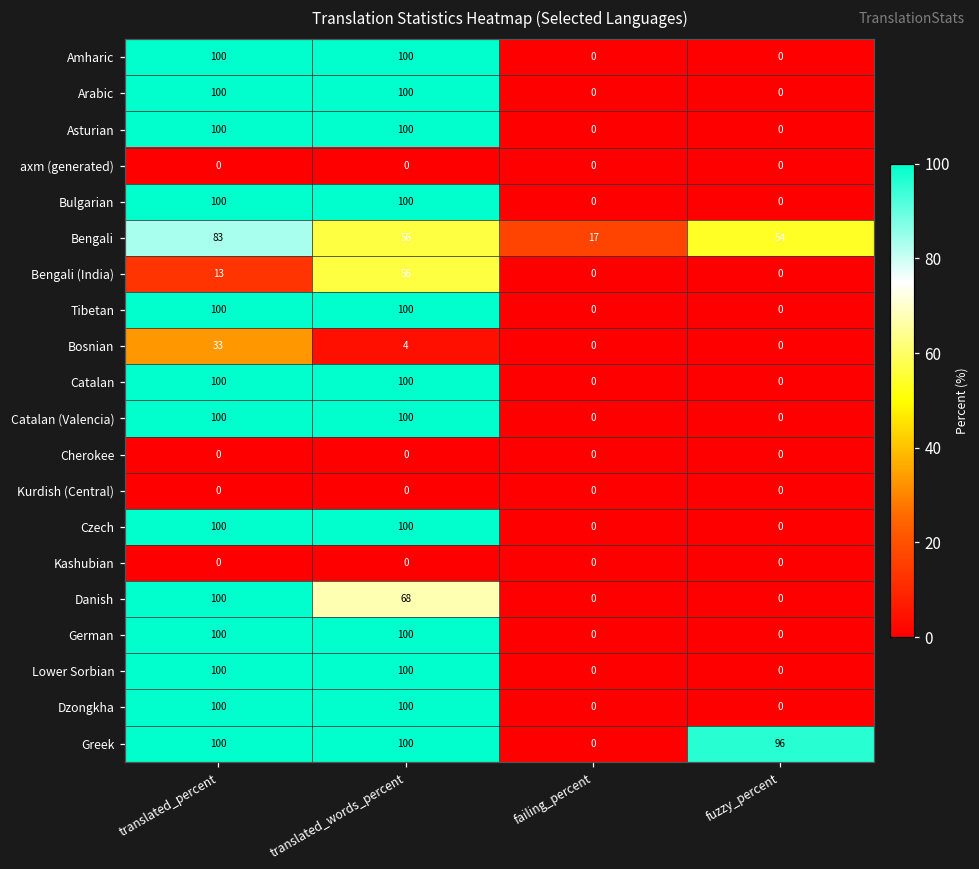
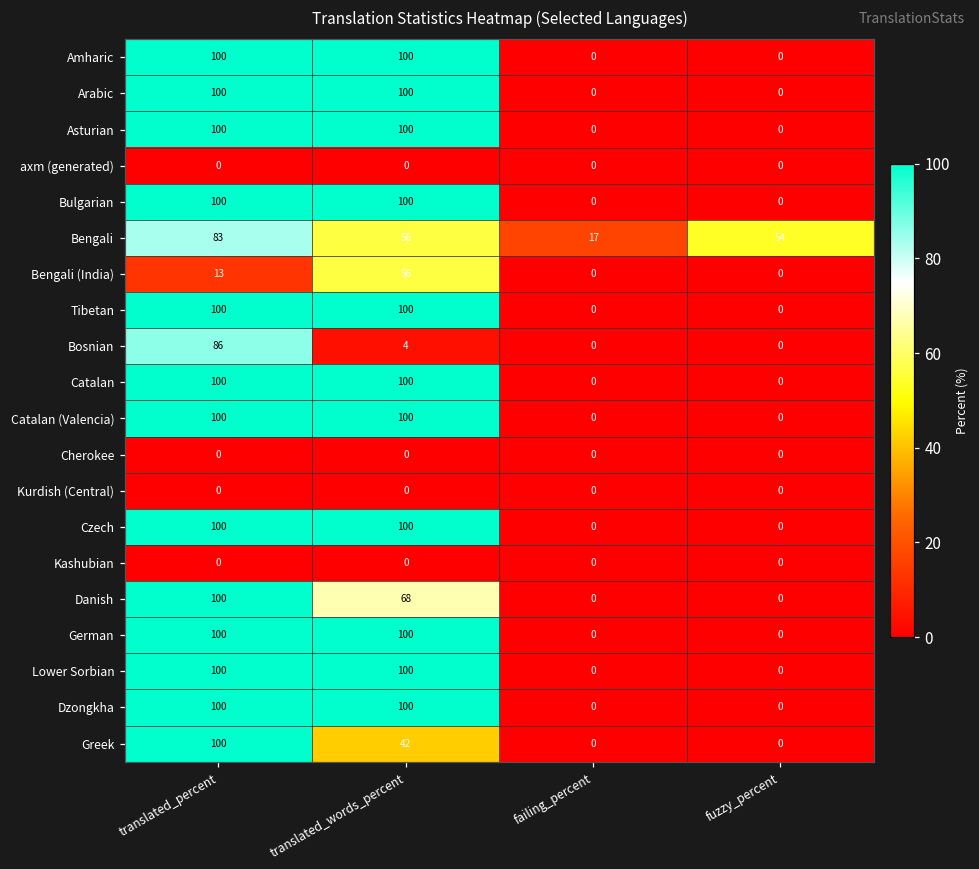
  {
    "Amharic": {
      "translated_percent": 100,
      "translated_words_percent": 100,
      "failing_percent": 0,
      "fuzzy_percent": 0
    },
    "Arabic": {
      "translated_percent": 100,
      "translated_words_percent": 100,
      "failing_percent": 0,
      "fuzzy_percent": 0
    },
    "Asturian": {
      "translated_percent": 100,
      "translated_words_percent": 100,
      "failing_percent": 0,
      "fuzzy_percent": 0
    },
    "axm (generated)": {
      "translated_percent": 0,
      "translated_words_percent": 0,
      "failing_percent": 0,
      "fuzzy_percent": 0
    },
    "Bulgarian": {
      "translated_percent": 100,
      "translated_words_percent": 100,
      "failing_percent": 0,
      "fuzzy_percent": 0
    },
    "Bengali": {
      "translated_percent": 83,
      "translated_words_percent": 56,
      "failing_percent": 17,
      "fuzzy_percent": 54
    },
    "Bengali (India)": {
      "translated_percent": 13,
      "translated_words_percent": 56,
      "failing_percent": 0,
      "fuzzy_percent": 0
    },
    "Tibetan": {
      "translated_percent": 100,
      "translated_words_percent": 100,
      "failing_percent": 0,
      "fuzzy_percent": 0
    },
    "Bosnian": {
-     "translated_percent": 33,
+     "translated_percent": 86,
      "translated_words_percent": 4,
      "failing_percent": 0,
      "fuzzy_percent": 0
    },
    "Catalan": {
      "translated_percent": 100,
      "translated_words_percent": 100,
      "failing_percent": 0,
      "fuzzy_percent": 0
    },
    "Catalan (Valencia)": {
      "translated_percent": 100,
      "translated_words_percent": 100,
      "failing_percent": 0,
      "fuzzy_percent": 0
    },
    "Cherokee": {
      "translated_percent": 0,
      "translated_words_percent": 0,
      "failing_percent": 0,
      "fuzzy_percent": 0
    },
    "Kurdish (Central)": {
      "translated_percent": 0,
      "translated_words_percent": 0,
      "failing_percent": 0,
      "fuzzy_percent": 0
    },
    "Czech": {
      "translated_percent": 100,
      "translated_words_percent": 100,
      "failing_percent": 0,
      "fuzzy_percent": 0
    },
    "Kashubian": {
      "translated_percent": 0,
      "translated_words_percent": 0,
      "failing_percent": 0,
      "fuzzy_percent": 0
    },
    "Danish": {
      "translated_percent": 100,
      "translated_words_percent": 68,
      "failing_percent": 0,
      "fuzzy_percent": 0
    },
    "German": {
      "translated_percent": 100,
      "translated_words_percent": 100,
      "failing_percent": 0,
      "fuzzy_percent": 0
    },
    "Lower Sorbian": {
      "translated_percent": 100,
      "translated_words_percent": 100,
      "failing_percent": 0,
      "fuzzy_percent": 0
    },
    "Dzongkha": {
      "translated_percent": 100,
      "translated_words_percent": 100,
      "failing_percent": 0,
      "fuzzy_percent": 0
    },
    "Greek": {
      "translated_percent": 100,
-     "translated_words_percent": 100,
+     "translated_words_percent": 42,
      "failing_percent": 0,
-     "fuzzy_percent": 96
+     "fuzzy_percent": 0
    }
  }
